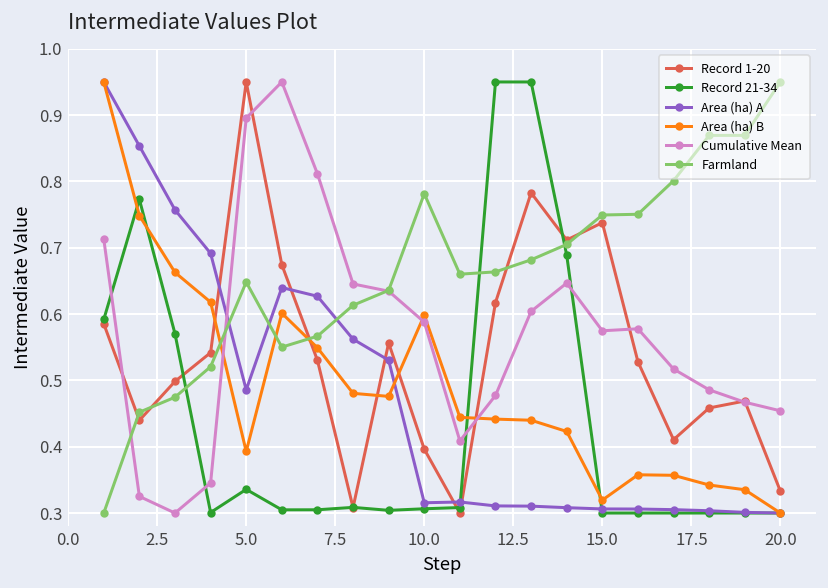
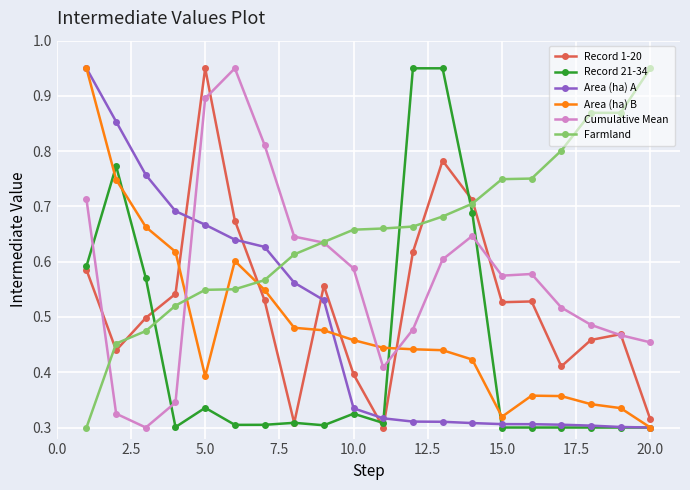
  {
    "Record 1-20": {
      "5.0": 0.95,
      "10.0": 0.40,
-     "15.0": 0.74,
-     "20.0": 0.33
+     "15.0": 0.53,
+     "20.0": 0.31
    },
    "Record 21-34": {
      "5.0": 0.34,
-     "10.0": 0.31,
+     "10.0": 0.33,
      "15.0": 0.30
    },
    "Area (ha) A": {
-     "5.0": 0.49,
-     "10.0": 0.32,
+     "5.0": 0.67,
+     "10.0": 0.33,
      "15.0": 0.31
    },
    "Area (ha) B": {
      "5.0": 0.39,
-     "10.0": 0.60,
+     "10.0": 0.46,
      "15.0": 0.32
    },
    "Cumulative Mean": {
      "5.0": 0.90,
      "10.0": 0.59,
      "15.0": 0.57,
      "20.0": 0.45
    },
    "Farmland": {
-     "5.0": 0.65,
-     "10.0": 0.78,
+     "5.0": 0.55,
+     "10.0": 0.66,
      "15.0": 0.75
    }
  }
